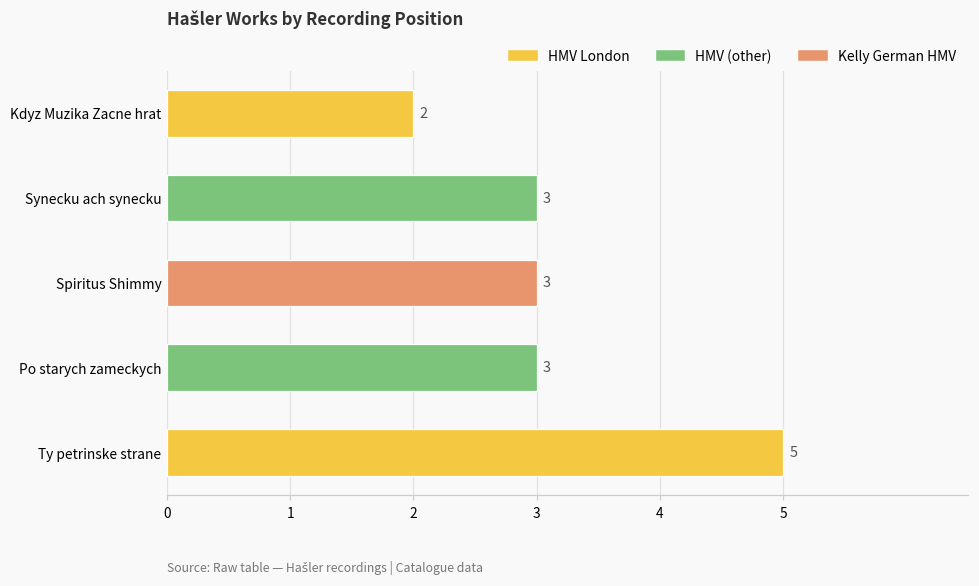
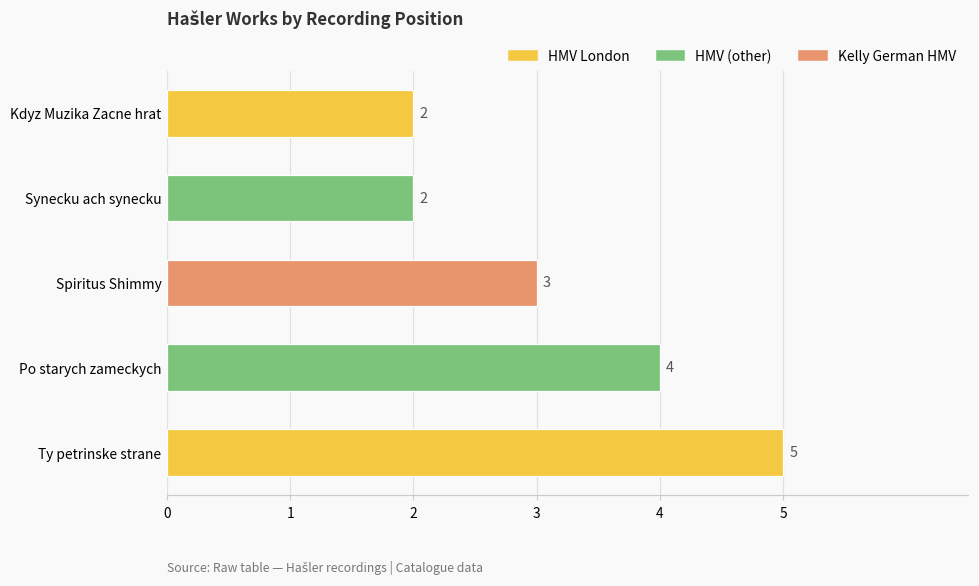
  {
    "Kdyz Muzika Zacne hrat": 2,
-   "Synecku ach synecku": 3,
+   "Synecku ach synecku": 2,
    "Spiritus Shimmy": 3,
-   "Po starych zameckych": 3,
+   "Po starych zameckych": 4,
    "Ty petrinske strane": 5
  }
